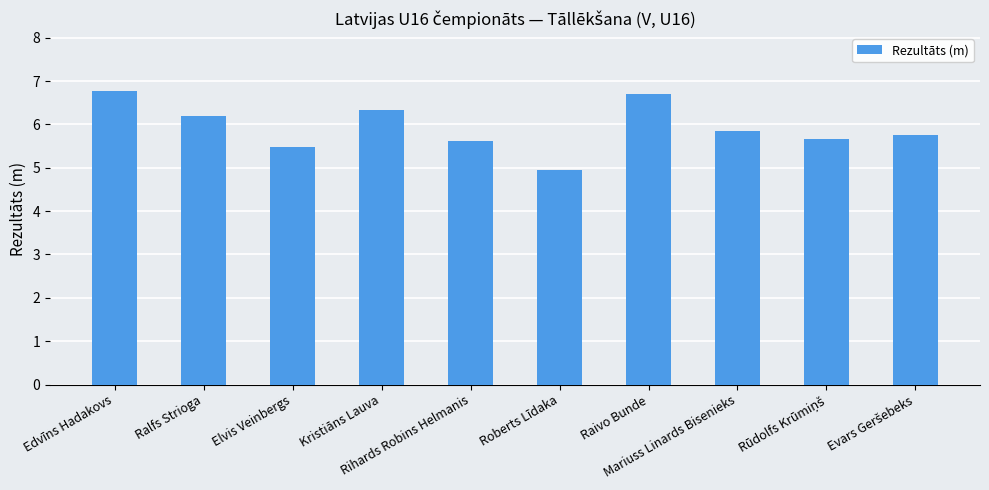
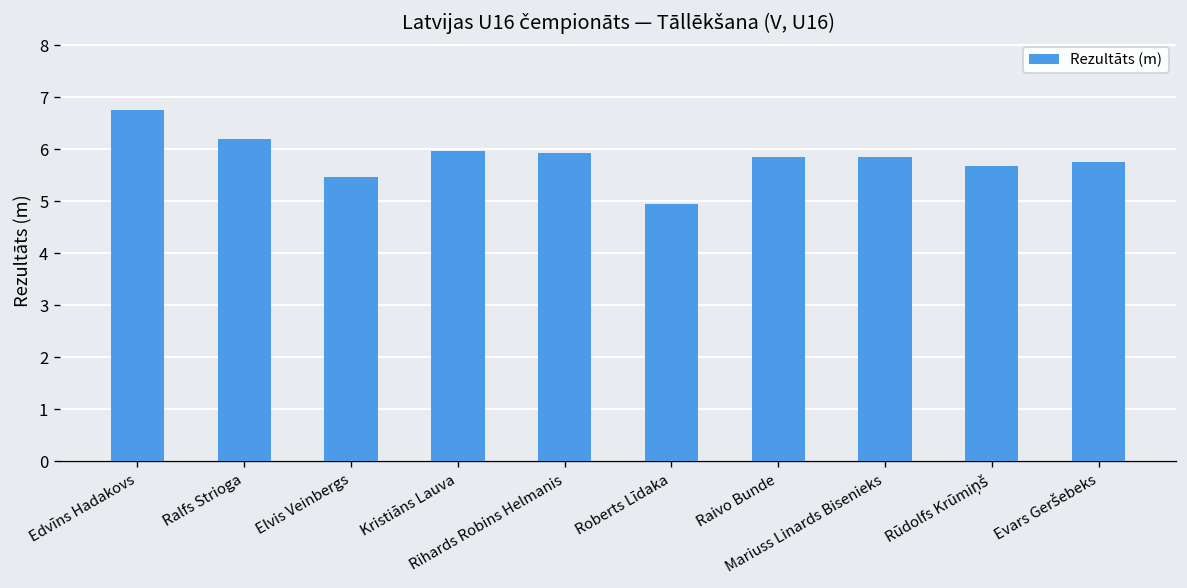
  {
    "Edvīns Hadakovs": 6.8,
    "Ralfs Strioga": 6.2,
    "Elvis Veinbergs": 5.5,
-   "Kristiāns Lauva": 6.3,
-   "Rihards Robins Helmanis": 5.6,
+   "Kristiāns Lauva": 6.0,
+   "Rihards Robins Helmanis": 5.9,
    "Roberts Līdaka": 4.9,
-   "Raivo Bunde": 6.7,
+   "Raivo Bunde": 5.9,
    "Mariuss Linards Bisenieks": 5.9,
    "Rūdolfs Krūmiņš": 5.7,
    "Evars Geršebeks": 5.8
  }
